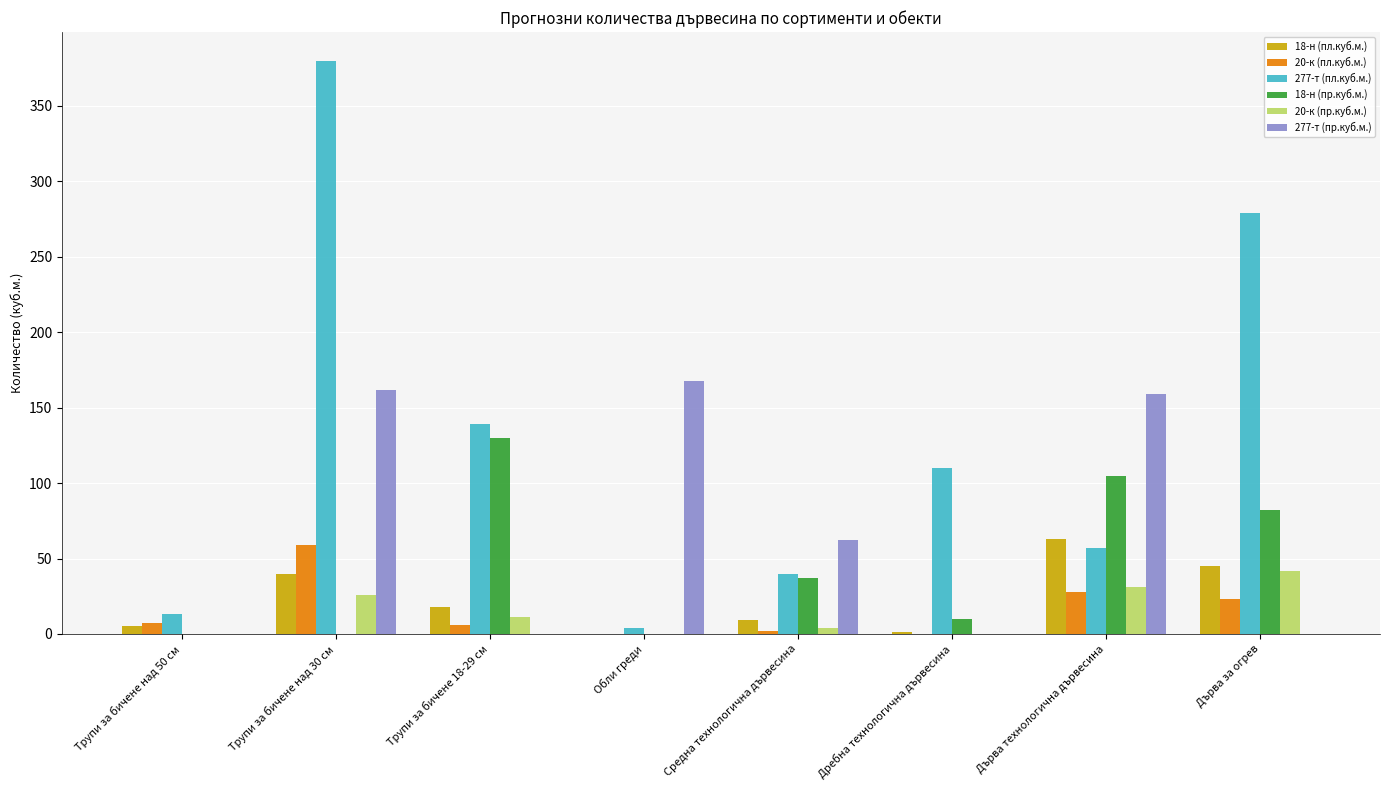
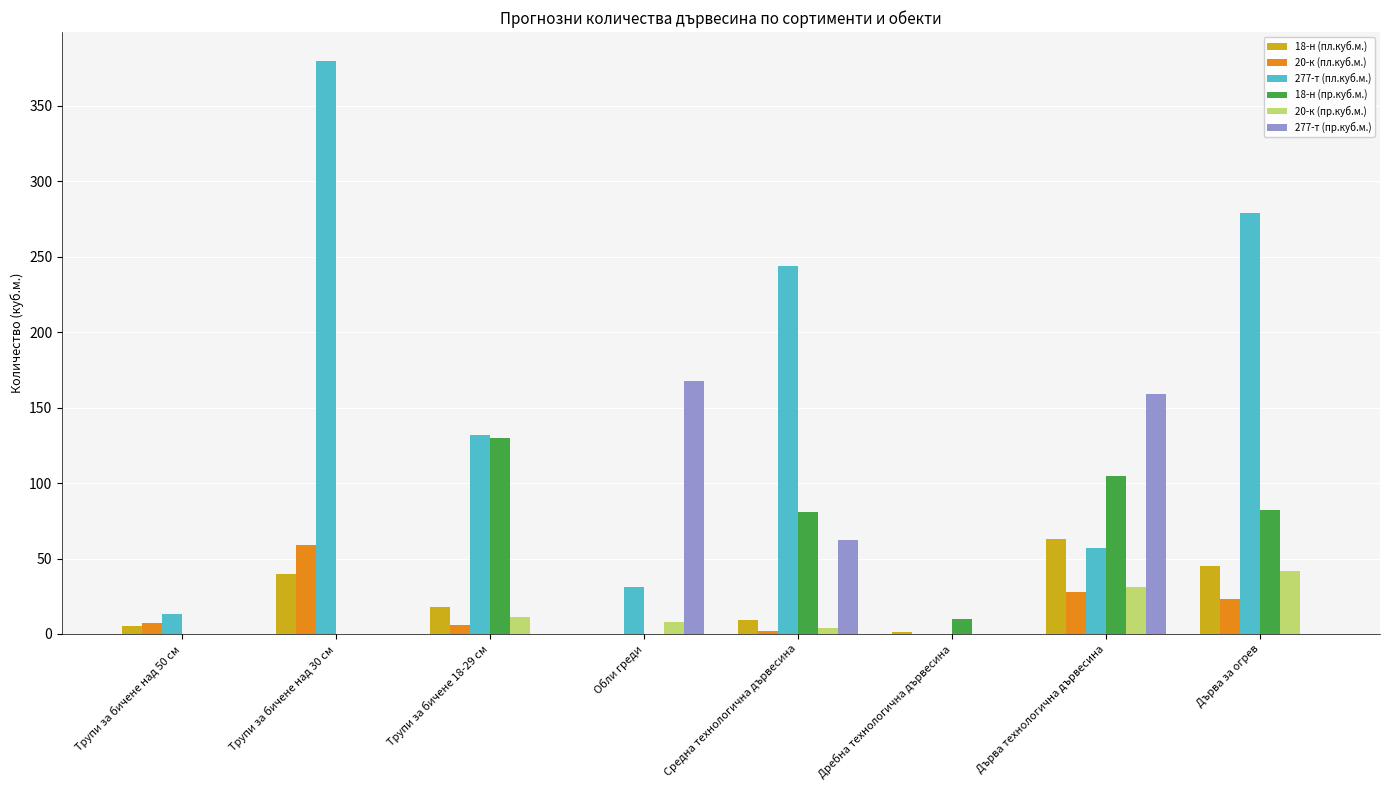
  {
    "277-т (пл.куб.м.)": {
      "Трупи за бичене над 50 см": 13,
      "Трупи за бичене над 30 см": 380,
-     "Трупи за бичене 18-29 см": 139,
-     "Обли греди": 4,
-     "Средна технологична дървесина": 40,
-     "Дребна технологична дървесина": 110,
+     "Трупи за бичене 18-29 см": 132,
+     "Обли греди": 31,
+     "Средна технологична дървесина": 244,
+     "Дребна технологична дървесина": 0,
      "Дърва технологична дървесина": 57,
      "Дърва за огрев": 279
    },
    "18-н (пр.куб.м.)": {
      "Трупи за бичене над 50 см": 0,
      "Трупи за бичене над 30 см": 0,
      "Трупи за бичене 18-29 см": 130,
      "Обли греди": 0,
-     "Средна технологична дървесина": 37,
+     "Средна технологична дървесина": 81,
      "Дребна технологична дървесина": 10,
      "Дърва технологична дървесина": 105,
      "Дърва за огрев": 82
    },
    "20-к (пр.куб.м.)": {
      "Трупи за бичене над 50 см": 0,
-     "Трупи за бичене над 30 см": 26,
+     "Трупи за бичене над 30 см": 0,
      "Трупи за бичене 18-29 см": 11,
-     "Обли греди": 0,
+     "Обли греди": 8,
      "Средна технологична дървесина": 4,
      "Дребна технологична дървесина": 0,
      "Дърва технологична дървесина": 31,
      "Дърва за огрев": 42
    },
    "277-т (пр.куб.м.)": {
      "Трупи за бичене над 50 см": 0,
-     "Трупи за бичене над 30 см": 162,
+     "Трупи за бичене над 30 см": 0,
      "Трупи за бичене 18-29 см": 0,
      "Обли греди": 168,
      "Средна технологична дървесина": 62,
      "Дребна технологична дървесина": 0,
      "Дърва технологична дървесина": 159,
      "Дърва за огрев": 0
    }
  }
